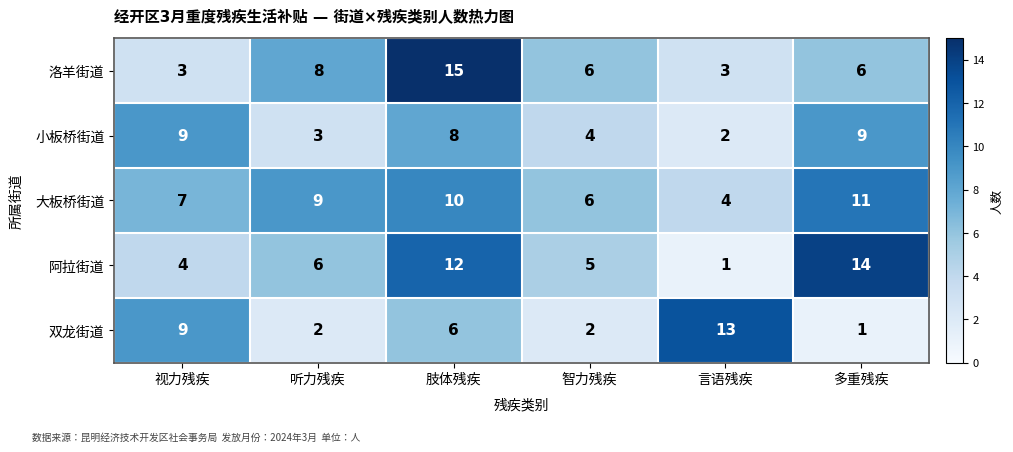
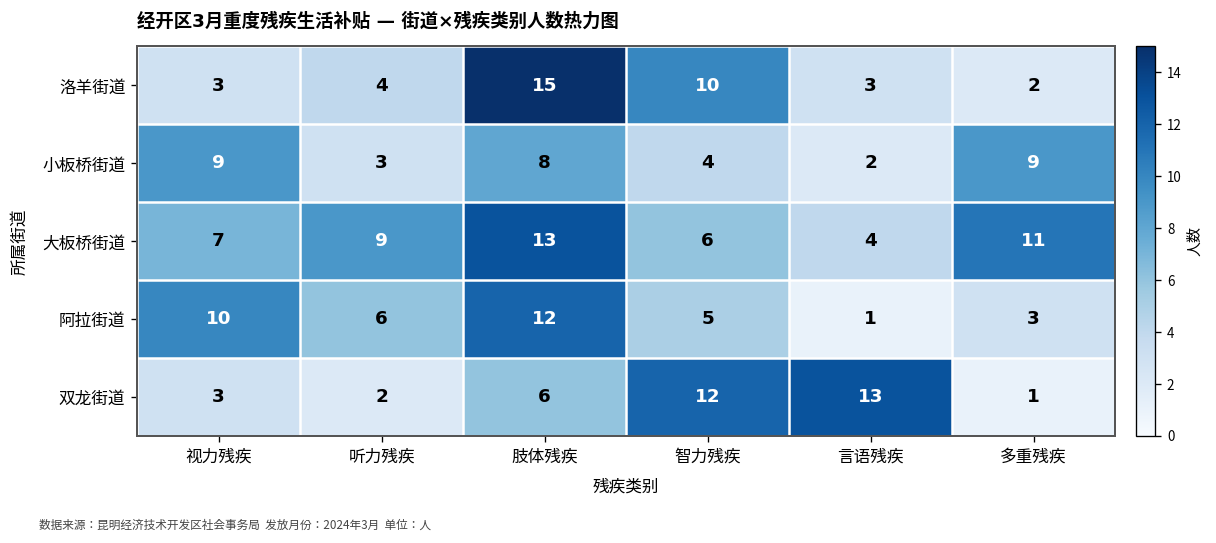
  {
    "洛羊街道": {
      "视力残疾": 3,
-     "听力残疾": 8,
+     "听力残疾": 4,
      "肢体残疾": 15,
-     "智力残疾": 6,
+     "智力残疾": 10,
      "言语残疾": 3,
-     "多重残疾": 6
+     "多重残疾": 2
    },
    "小板桥街道": {
      "视力残疾": 9,
      "听力残疾": 3,
      "肢体残疾": 8,
      "智力残疾": 4,
      "言语残疾": 2,
      "多重残疾": 9
    },
    "大板桥街道": {
      "视力残疾": 7,
      "听力残疾": 9,
-     "肢体残疾": 10,
+     "肢体残疾": 13,
      "智力残疾": 6,
      "言语残疾": 4,
      "多重残疾": 11
    },
    "阿拉街道": {
-     "视力残疾": 4,
+     "视力残疾": 10,
      "听力残疾": 6,
      "肢体残疾": 12,
      "智力残疾": 5,
      "言语残疾": 1,
-     "多重残疾": 14
+     "多重残疾": 3
    },
    "双龙街道": {
-     "视力残疾": 9,
+     "视力残疾": 3,
      "听力残疾": 2,
      "肢体残疾": 6,
-     "智力残疾": 2,
+     "智力残疾": 12,
      "言语残疾": 13,
      "多重残疾": 1
    }
  }
